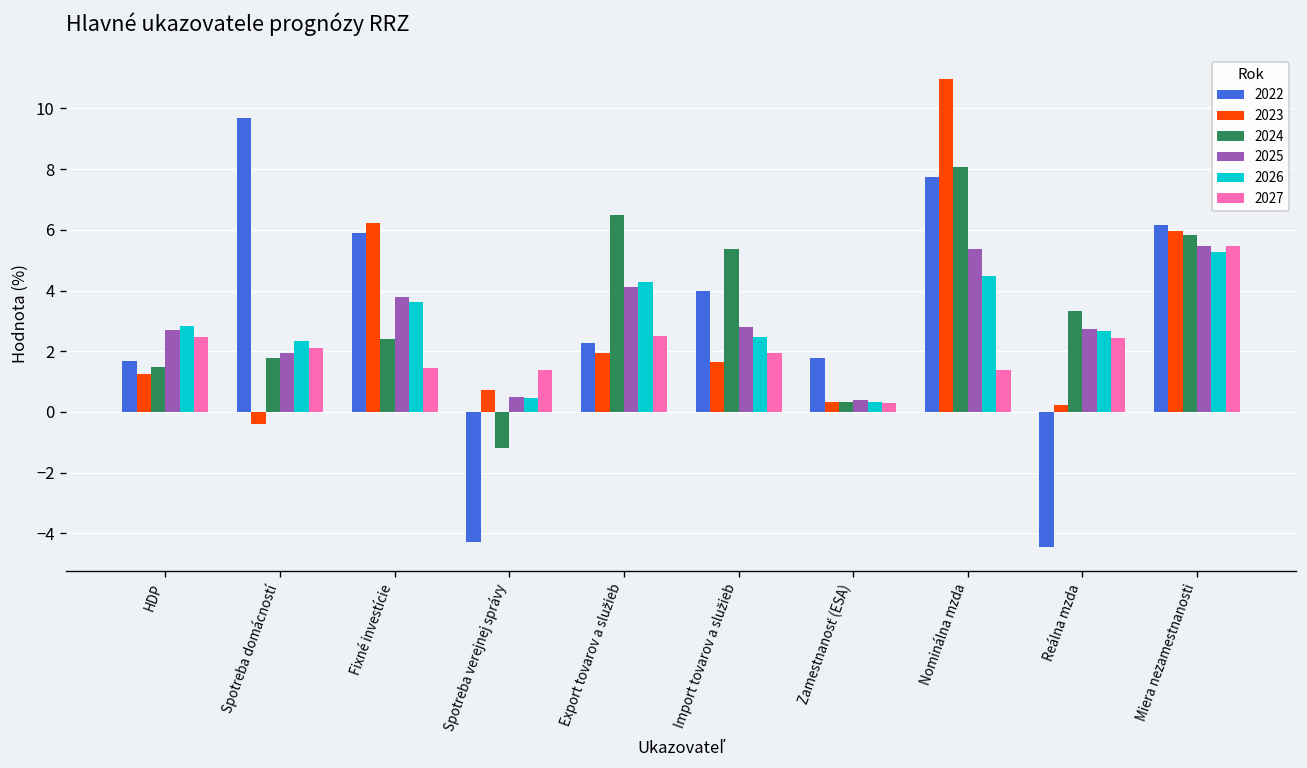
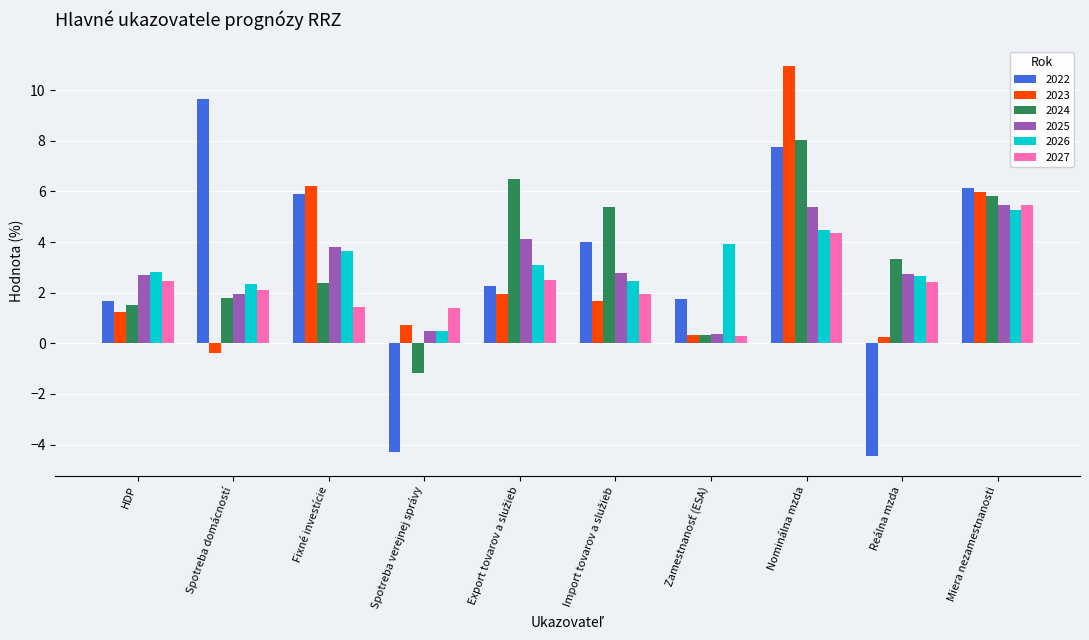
  {
    "2022": {
      "HDP": 1.7,
      "Spotreba domácností": 9.7,
      "Fixné investície": 5.9,
      "Spotreba verejnej správy": -4.3,
      "Export tovarov a služieb": 2.3,
      "Import tovarov a služieb": 4.0,
      "Zamestnanosť (ESA)": 1.8,
      "Nominálna mzda": 7.7,
      "Reálna mzda": -4.5,
      "Miera nezamestnanosti": 6.1
    },
    "2023": {
      "HDP": 1.3,
      "Spotreba domácností": -0.4,
      "Fixné investície": 6.2,
      "Spotreba verejnej správy": 0.7,
      "Export tovarov a služieb": 1.9,
      "Import tovarov a služieb": 1.7,
      "Zamestnanosť (ESA)": 0.3,
      "Nominálna mzda": 11.0,
      "Reálna mzda": 0.2,
      "Miera nezamestnanosti": 6.0
    },
    "2024": {
      "HDP": 1.5,
      "Spotreba domácností": 1.8,
      "Fixné investície": 2.4,
      "Spotreba verejnej správy": -1.2,
      "Export tovarov a služieb": 6.5,
      "Import tovarov a služieb": 5.4,
      "Zamestnanosť (ESA)": 0.3,
      "Nominálna mzda": 8.1,
      "Reálna mzda": 3.3,
      "Miera nezamestnanosti": 5.8
    },
    "2025": {
      "HDP": 2.7,
      "Spotreba domácností": 1.9,
      "Fixné investície": 3.8,
      "Spotreba verejnej správy": 0.5,
      "Export tovarov a služieb": 4.1,
      "Import tovarov a služieb": 2.8,
      "Zamestnanosť (ESA)": 0.4,
      "Nominálna mzda": 5.4,
      "Reálna mzda": 2.7,
      "Miera nezamestnanosti": 5.5
    },
    "2026": {
      "HDP": 2.8,
      "Spotreba domácností": 2.4,
      "Fixné investície": 3.6,
      "Spotreba verejnej správy": 0.5,
-     "Export tovarov a služieb": 4.3,
+     "Export tovarov a služieb": 3.1,
      "Import tovarov a služieb": 2.5,
-     "Zamestnanosť (ESA)": 0.3,
+     "Zamestnanosť (ESA)": 3.9,
      "Nominálna mzda": 4.5,
      "Reálna mzda": 2.7,
      "Miera nezamestnanosti": 5.3
    },
    "2027": {
      "HDP": 2.5,
      "Spotreba domácností": 2.1,
      "Fixné investície": 1.4,
      "Spotreba verejnej správy": 1.4,
      "Export tovarov a služieb": 2.5,
      "Import tovarov a služieb": 2.0,
      "Zamestnanosť (ESA)": 0.3,
-     "Nominálna mzda": 1.4,
+     "Nominálna mzda": 4.3,
      "Reálna mzda": 2.4,
      "Miera nezamestnanosti": 5.5
    }
  }
